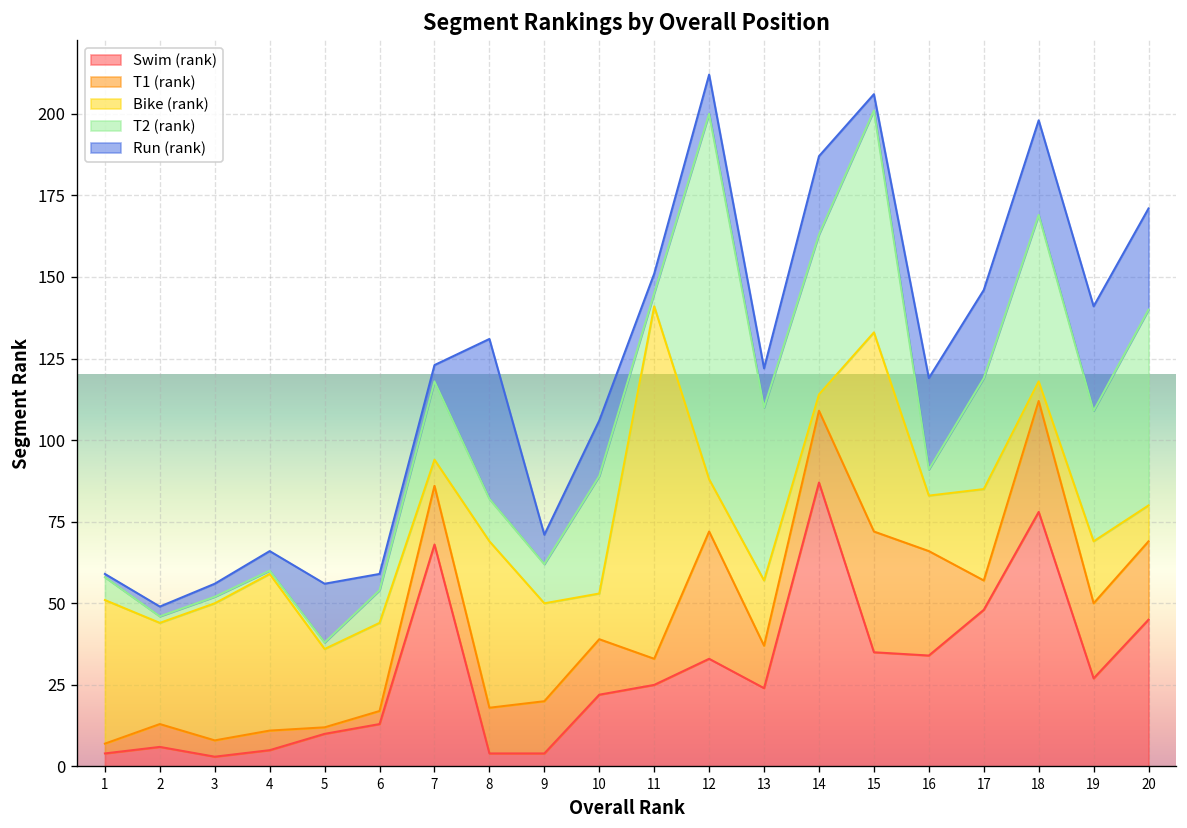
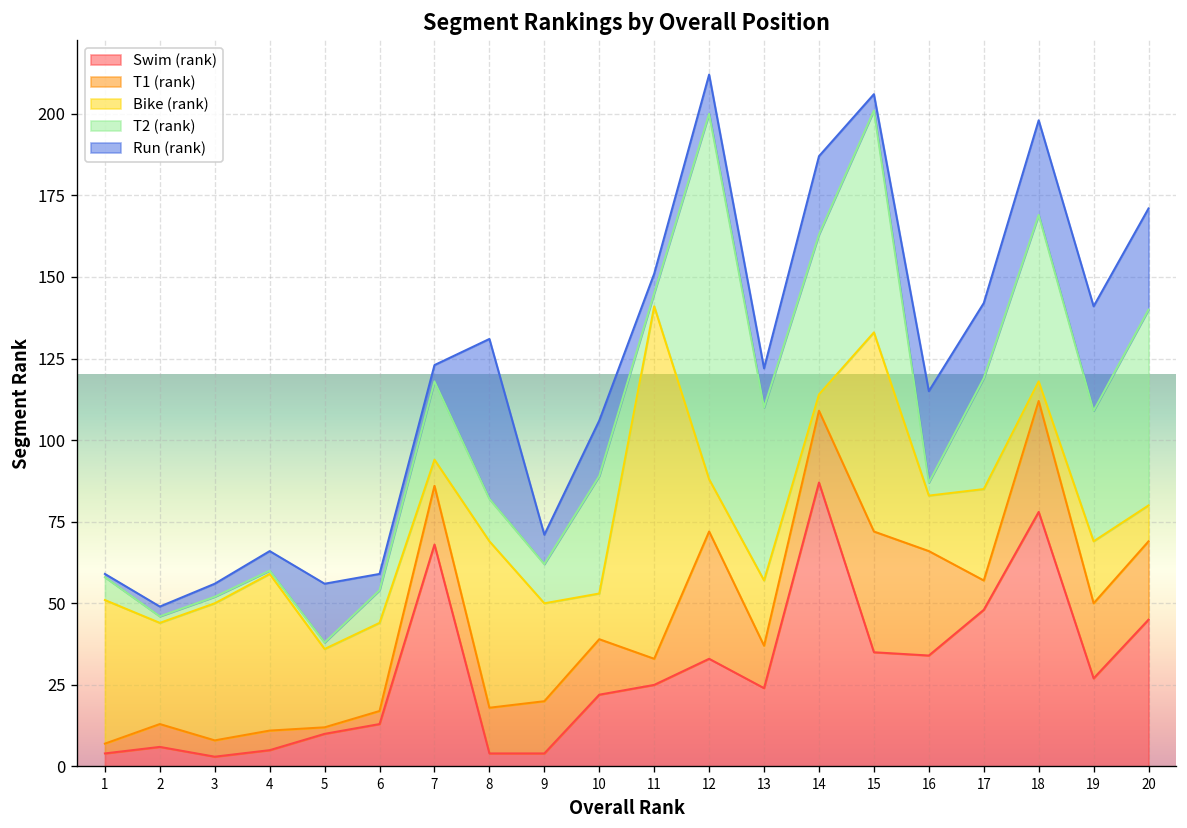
  {
    "Swim (rank)": {
      "1": 4,
      "2": 6,
      "3": 3,
      "4": 5,
      "5": 10,
      "6": 13,
      "7": 68,
      "8": 4,
      "9": 4,
      "10": 22,
      "11": 25,
      "12": 33,
      "13": 24,
      "14": 87,
      "15": 35,
      "16": 34,
      "17": 48,
      "18": 78,
      "19": 27,
      "20": 45
    },
    "T2 (rank)": {
      "1": 7,
      "2": 2,
      "3": 2,
      "4": 1,
      "5": 2,
      "6": 10,
      "7": 24,
      "8": 13,
      "9": 12,
      "10": 36,
      "11": 4,
      "12": 112,
      "13": 53,
      "14": 49,
      "15": 68,
-     "16": 8,
+     "16": 4,
      "17": 34,
      "18": 51,
      "19": 40,
      "20": 60
    },
    "Run (rank)": {
      "1": 1,
      "2": 3,
      "3": 4,
      "4": 6,
      "5": 18,
      "6": 5,
      "7": 5,
      "8": 49,
      "9": 9,
      "10": 17,
      "11": 6,
      "12": 12,
      "13": 12,
      "14": 24,
      "15": 5,
      "16": 28,
-     "17": 27,
+     "17": 23,
      "18": 29,
      "19": 32,
      "20": 31
    }
  }
